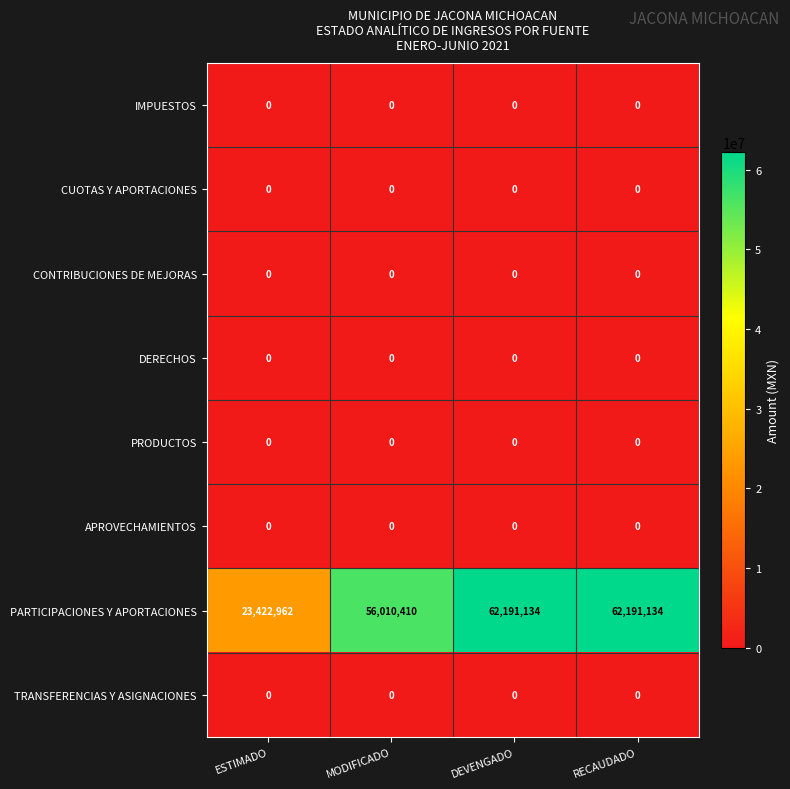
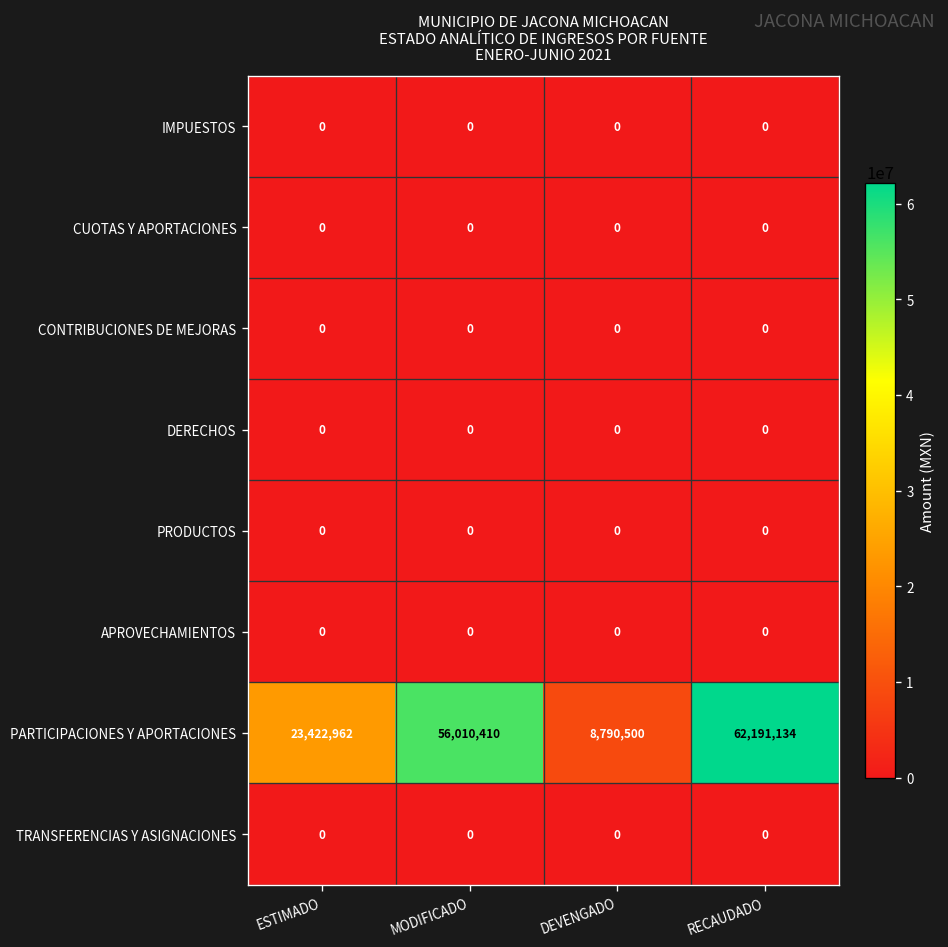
  {
    "IMPUESTOS": {
      "ESTIMADO": "0",
      "MODIFICADO": "0",
      "DEVENGADO": "0",
      "RECAUDADO": "0"
    },
    "CUOTAS Y APORTACIONES": {
      "ESTIMADO": "0",
      "MODIFICADO": "0",
      "DEVENGADO": "0",
      "RECAUDADO": "0"
    },
    "CONTRIBUCIONES DE MEJORAS": {
      "ESTIMADO": "0",
      "MODIFICADO": "0",
      "DEVENGADO": "0",
      "RECAUDADO": "0"
    },
    "DERECHOS": {
      "ESTIMADO": "0",
      "MODIFICADO": "0",
      "DEVENGADO": "0",
      "RECAUDADO": "0"
    },
    "PRODUCTOS": {
      "ESTIMADO": "0",
      "MODIFICADO": "0",
      "DEVENGADO": "0",
      "RECAUDADO": "0"
    },
    "APROVECHAMIENTOS": {
      "ESTIMADO": "0",
      "MODIFICADO": "0",
      "DEVENGADO": "0",
      "RECAUDADO": "0"
    },
    "PARTICIPACIONES Y APORTACIONES": {
      "ESTIMADO": "23,422,962",
      "MODIFICADO": "56,010,410",
-     "DEVENGADO": "62,191,134",
+     "DEVENGADO": "8,790,500",
      "RECAUDADO": "62,191,134"
    },
    "TRANSFERENCIAS Y ASIGNACIONES": {
      "ESTIMADO": "0",
      "MODIFICADO": "0",
      "DEVENGADO": "0",
      "RECAUDADO": "0"
    }
  }
